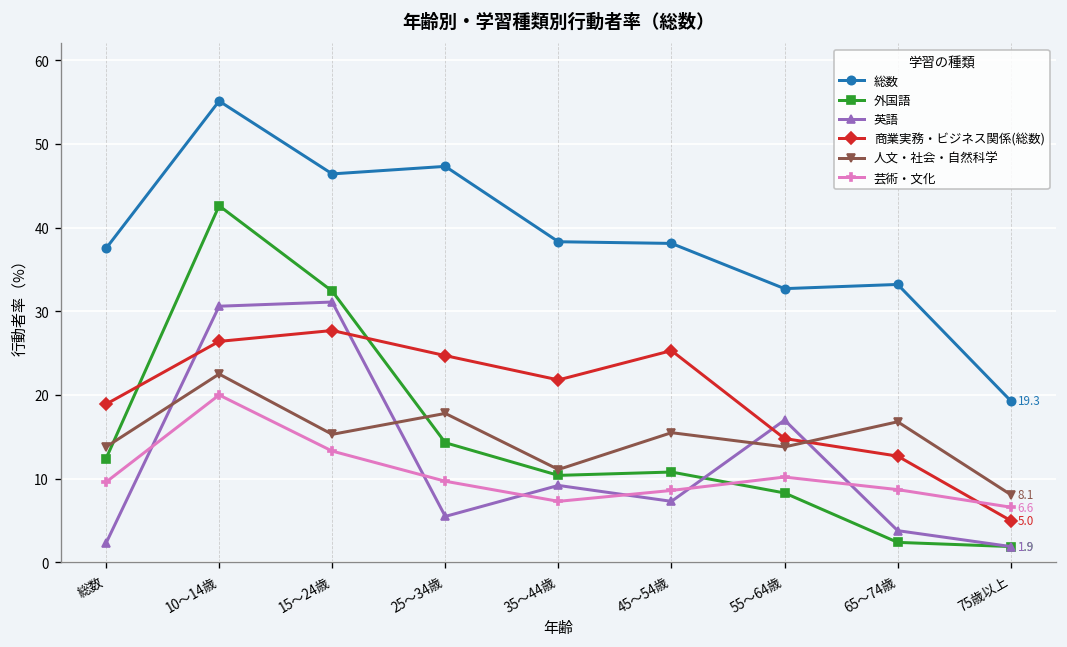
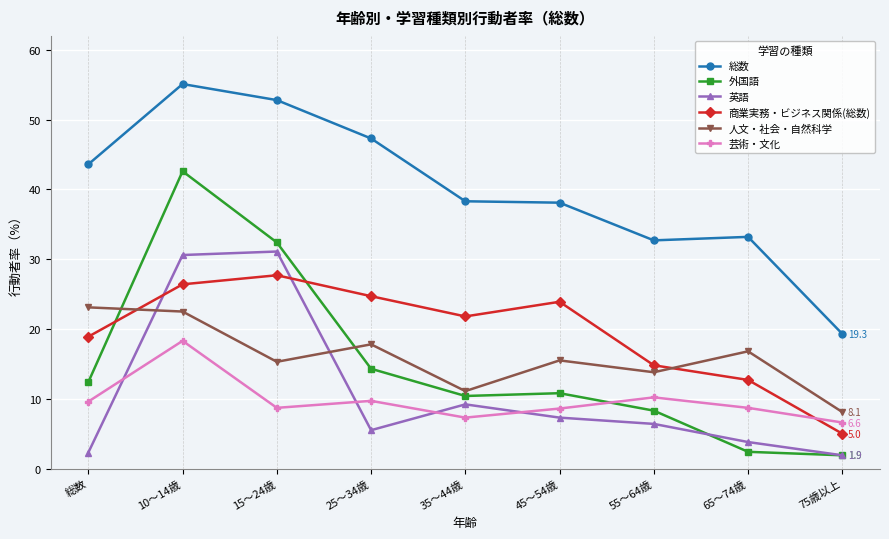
  {
    "総数": {
-     "総数": 38,
+     "総数": 44,
      "10～14歳": 55,
-     "15～24歳": 46,
+     "15～24歳": 53,
      "25～34歳": 47,
      "35～44歳": 38,
      "45～54歳": 38,
      "55～64歳": 33,
      "65～74歳": 33
    },
    "外国語": {
      "総数": 12,
      "10～14歳": 43,
      "15～24歳": 32,
      "25～34歳": 14,
      "35～44歳": 10,
      "45～54歳": 11,
      "55～64歳": 8,
      "65～74歳": 2
    },
    "英語": {
      "総数": 2,
      "10～14歳": 31,
      "15～24歳": 31,
      "25～34歳": 6,
      "35～44歳": 9,
      "45～54歳": 7,
-     "55～64歳": 17,
+     "55～64歳": 6,
      "65～74歳": 4
    },
    "商業実務・ビジネス関係(総数)": {
      "総数": 19,
      "10～14歳": 26,
      "15～24歳": 28,
      "25～34歳": 25,
      "35～44歳": 22,
-     "45～54歳": 25,
+     "45～54歳": 24,
      "55～64歳": 15,
      "65～74歳": 13
    },
    "人文・社会・自然科学": {
-     "総数": 14,
+     "総数": 23,
      "10～14歳": 23,
      "15～24歳": 15,
      "25～34歳": 18,
      "35～44歳": 11,
      "45～54歳": 16,
      "55～64歳": 14,
      "65～74歳": 17
    },
    "芸術・文化": {
      "総数": 10,
-     "10～14歳": 20,
-     "15～24歳": 13,
+     "10～14歳": 18,
+     "15～24歳": 9,
      "25～34歳": 10,
      "35～44歳": 7,
      "45～54歳": 9,
      "55～64歳": 10,
      "65～74歳": 9
    }
  }
